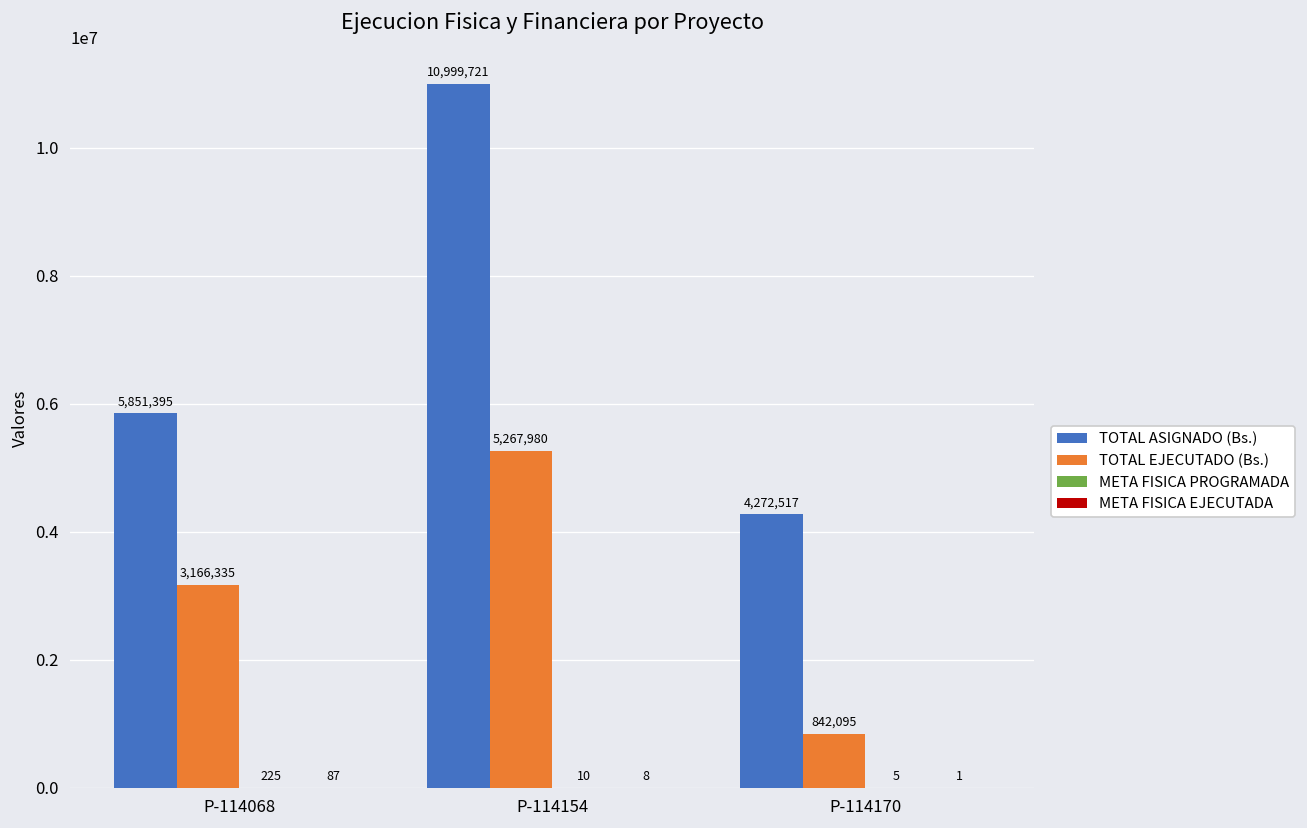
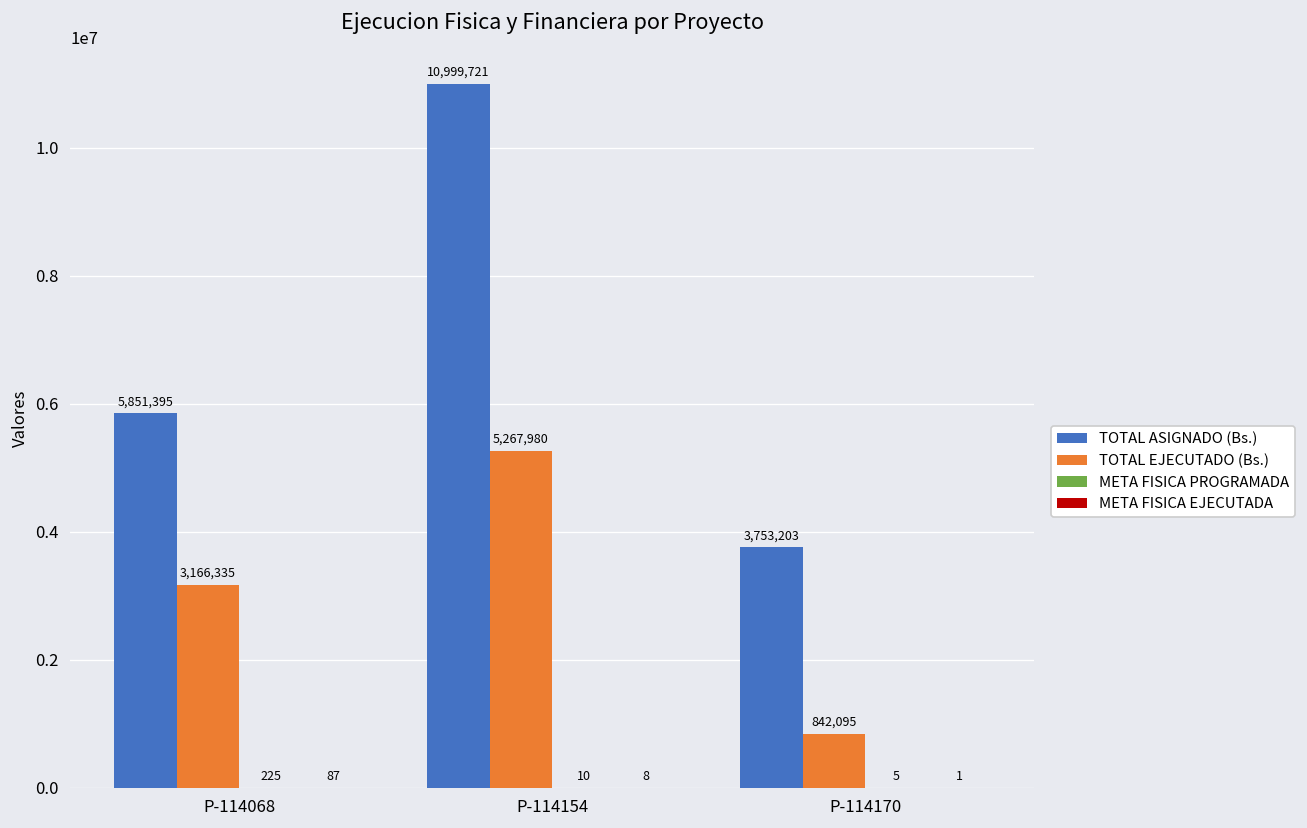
  {
    "TOTAL ASIGNADO (Bs.)": {
      "P-114068": "5,851,395",
      "P-114154": "10,999,721",
-     "P-114170": "4,272,517"
+     "P-114170": "3,753,203"
    },
    "TOTAL EJECUTADO (Bs.)": {
      "P-114068": "3,166,335",
      "P-114154": "5,267,980",
      "P-114170": "842,095"
    },
    "META FISICA PROGRAMADA": {
      "P-114068": "225",
      "P-114154": "10",
      "P-114170": "5"
    },
    "META FISICA EJECUTADA": {
      "P-114068": "87",
      "P-114154": "8",
      "P-114170": "1"
    }
  }
